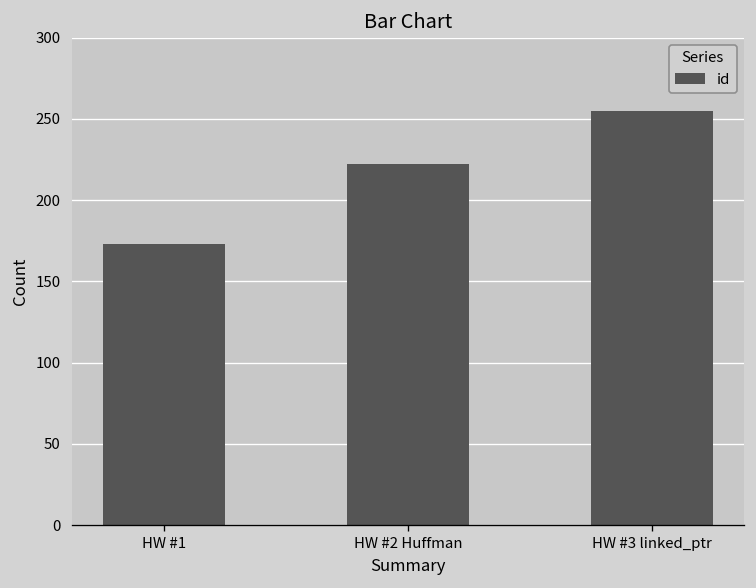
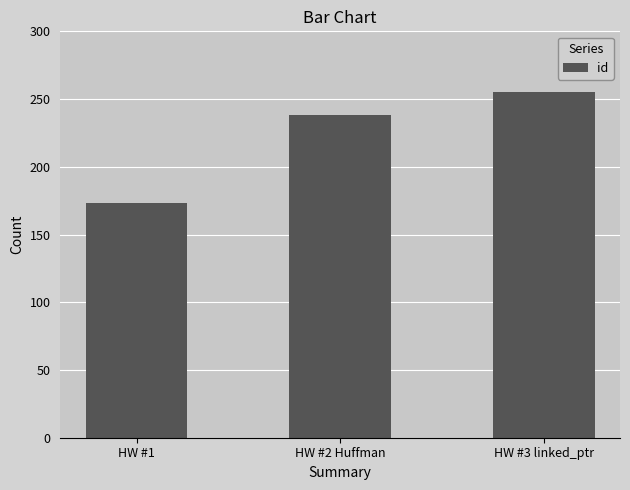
  {
    "HW #1": 173,
-   "HW #2 Huffman": 222,
+   "HW #2 Huffman": 238,
    "HW #3 linked_ptr": 255
  }
